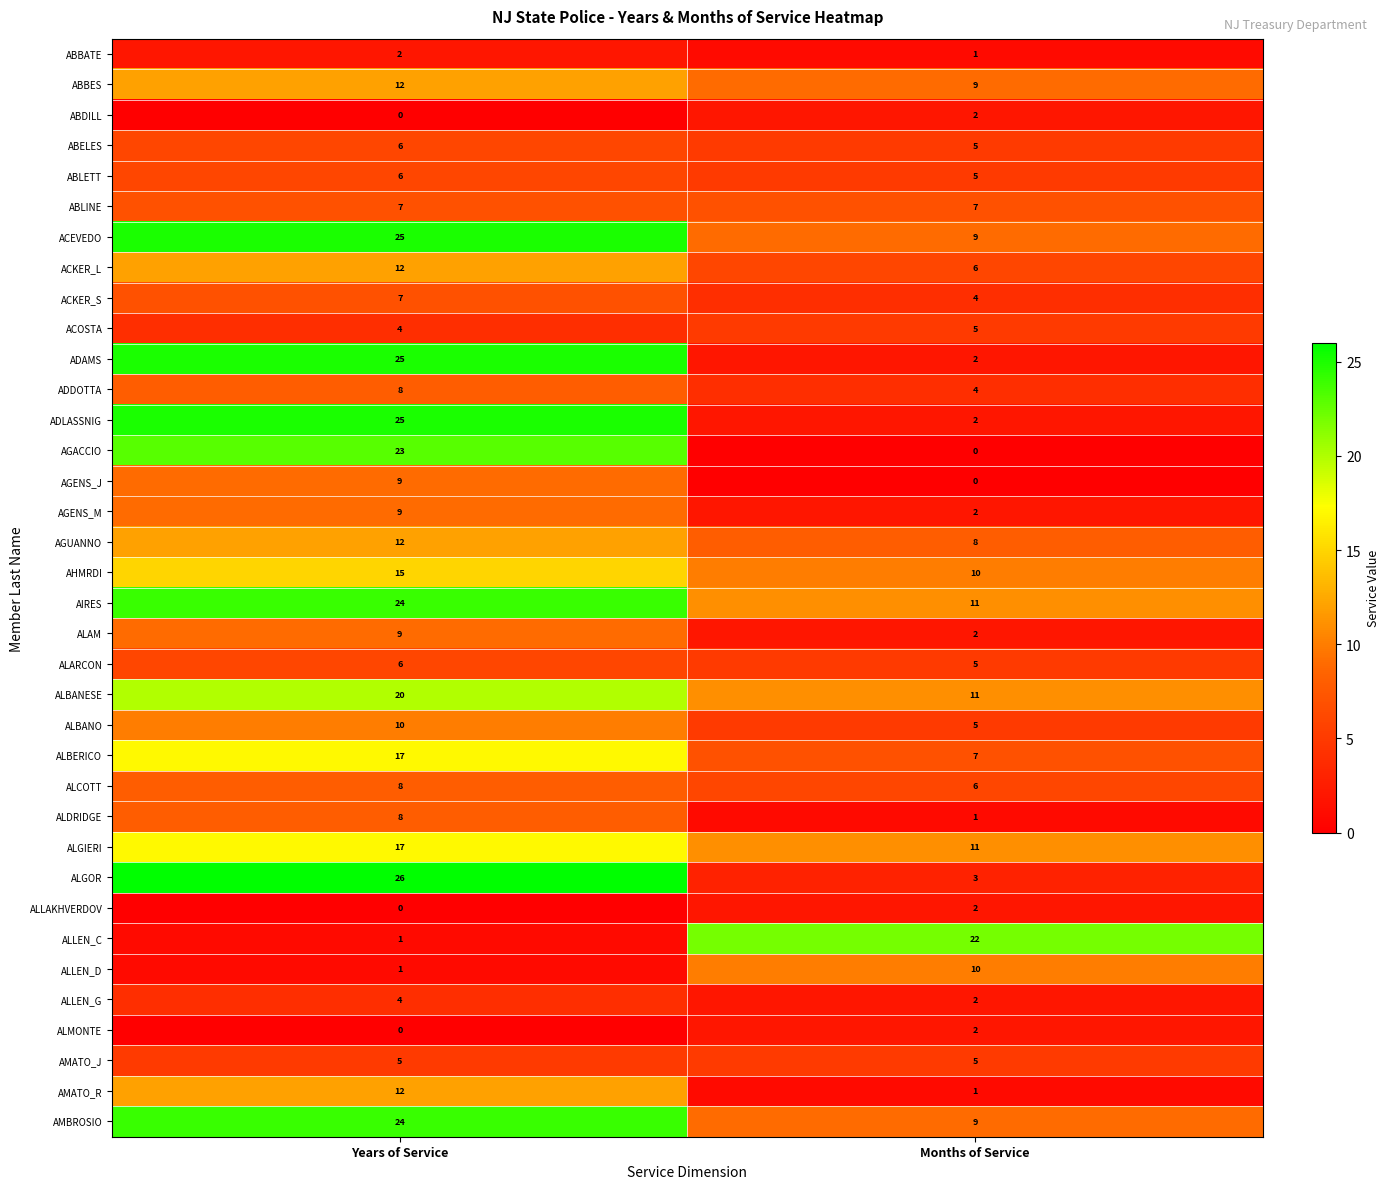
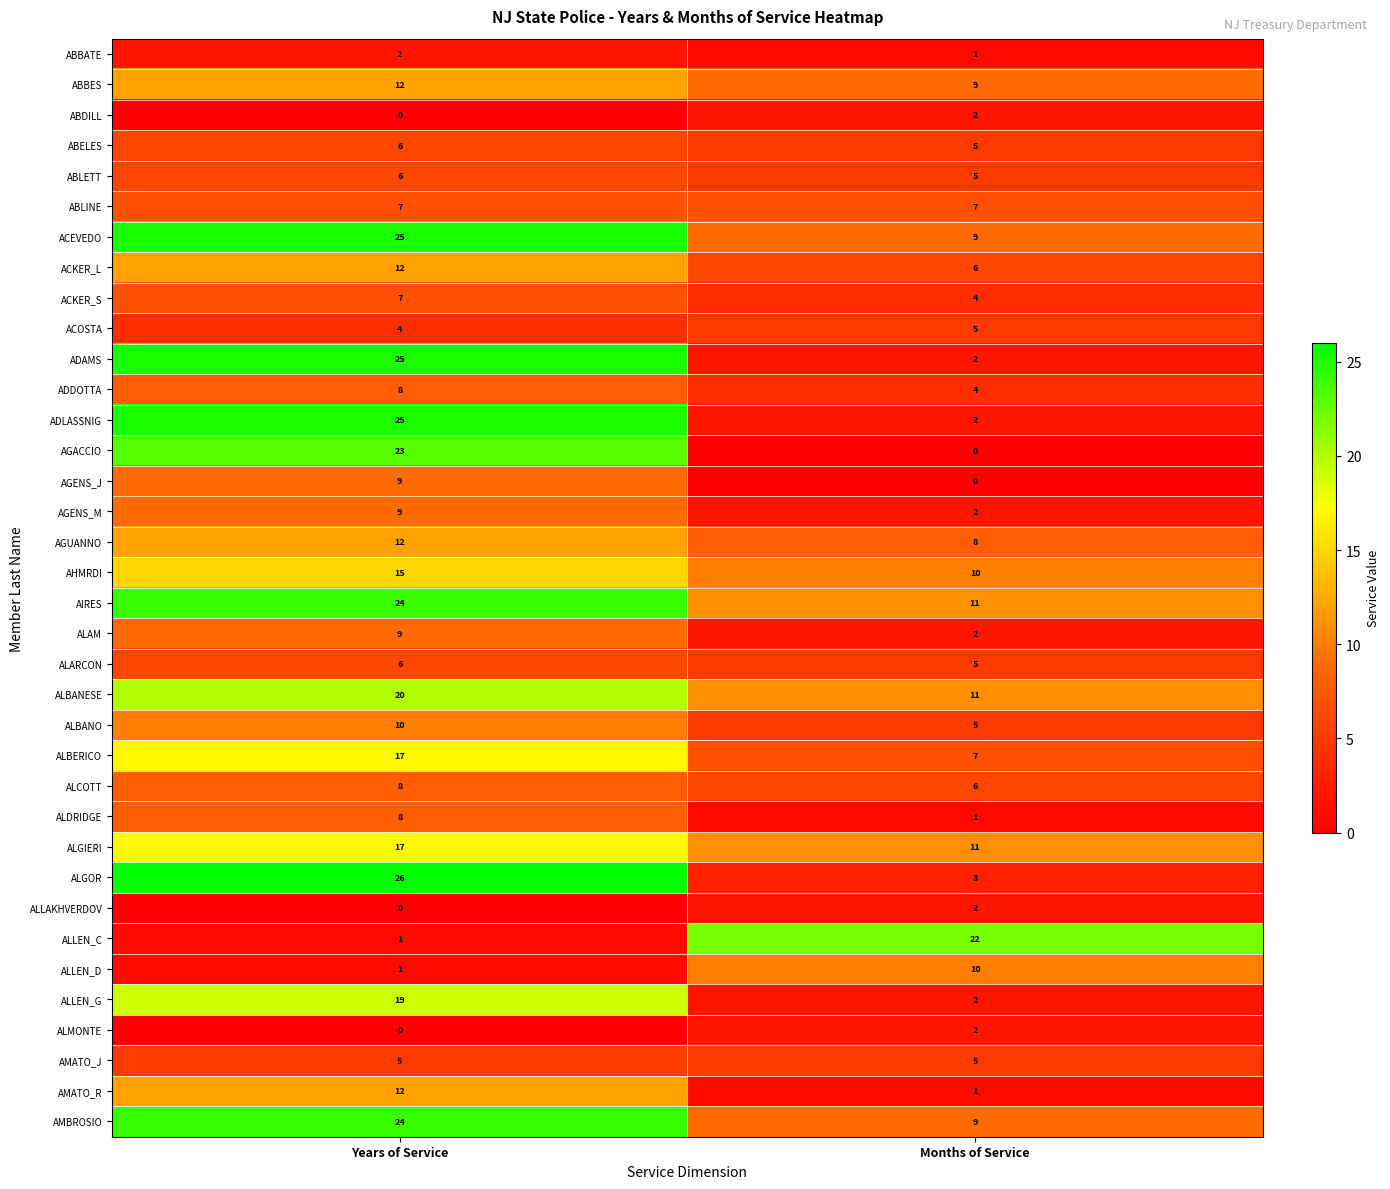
  {
    "ABBATE": {
      "Years of Service": 2,
      "Months of Service": 1
    },
    "ABBES": {
      "Years of Service": 12,
      "Months of Service": 9
    },
    "ABDILL": {
      "Years of Service": 0,
      "Months of Service": 2
    },
    "ABELES": {
      "Years of Service": 6,
      "Months of Service": 5
    },
    "ABLETT": {
      "Years of Service": 6,
      "Months of Service": 5
    },
    "ABLINE": {
      "Years of Service": 7,
      "Months of Service": 7
    },
    "ACEVEDO": {
      "Years of Service": 25,
      "Months of Service": 9
    },
    "ACKER_L": {
      "Years of Service": 12,
      "Months of Service": 6
    },
    "ACKER_S": {
      "Years of Service": 7,
      "Months of Service": 4
    },
    "ACOSTA": {
      "Years of Service": 4,
      "Months of Service": 5
    },
    "ADAMS": {
      "Years of Service": 25,
      "Months of Service": 2
    },
    "ADDOTTA": {
      "Years of Service": 8,
      "Months of Service": 4
    },
    "ADLASSNIG": {
      "Years of Service": 25,
      "Months of Service": 2
    },
    "AGACCIO": {
      "Years of Service": 23,
      "Months of Service": 0
    },
    "AGENS_J": {
      "Years of Service": 9,
      "Months of Service": 0
    },
    "AGENS_M": {
      "Years of Service": 9,
      "Months of Service": 2
    },
    "AGUANNO": {
      "Years of Service": 12,
      "Months of Service": 8
    },
    "AHMRDI": {
      "Years of Service": 15,
      "Months of Service": 10
    },
    "AIRES": {
      "Years of Service": 24,
      "Months of Service": 11
    },
    "ALAM": {
      "Years of Service": 9,
      "Months of Service": 2
    },
    "ALARCON": {
      "Years of Service": 6,
      "Months of Service": 5
    },
    "ALBANESE": {
      "Years of Service": 20,
      "Months of Service": 11
    },
    "ALBANO": {
      "Years of Service": 10,
      "Months of Service": 5
    },
    "ALBERICO": {
      "Years of Service": 17,
      "Months of Service": 7
    },
    "ALCOTT": {
      "Years of Service": 8,
      "Months of Service": 6
    },
    "ALDRIDGE": {
      "Years of Service": 8,
      "Months of Service": 1
    },
    "ALGIERI": {
      "Years of Service": 17,
      "Months of Service": 11
    },
    "ALGOR": {
      "Years of Service": 26,
      "Months of Service": 3
    },
    "ALLAKHVERDOV": {
      "Years of Service": 0,
      "Months of Service": 2
    },
    "ALLEN_C": {
      "Years of Service": 1,
      "Months of Service": 22
    },
    "ALLEN_D": {
      "Years of Service": 1,
      "Months of Service": 10
    },
    "ALLEN_G": {
-     "Years of Service": 4,
+     "Years of Service": 19,
      "Months of Service": 2
    },
    "ALMONTE": {
      "Years of Service": 0,
      "Months of Service": 2
    },
    "AMATO_J": {
      "Years of Service": 5,
      "Months of Service": 5
    },
    "AMATO_R": {
      "Years of Service": 12,
      "Months of Service": 1
    },
    "AMBROSIO": {
      "Years of Service": 24,
      "Months of Service": 9
    }
  }
